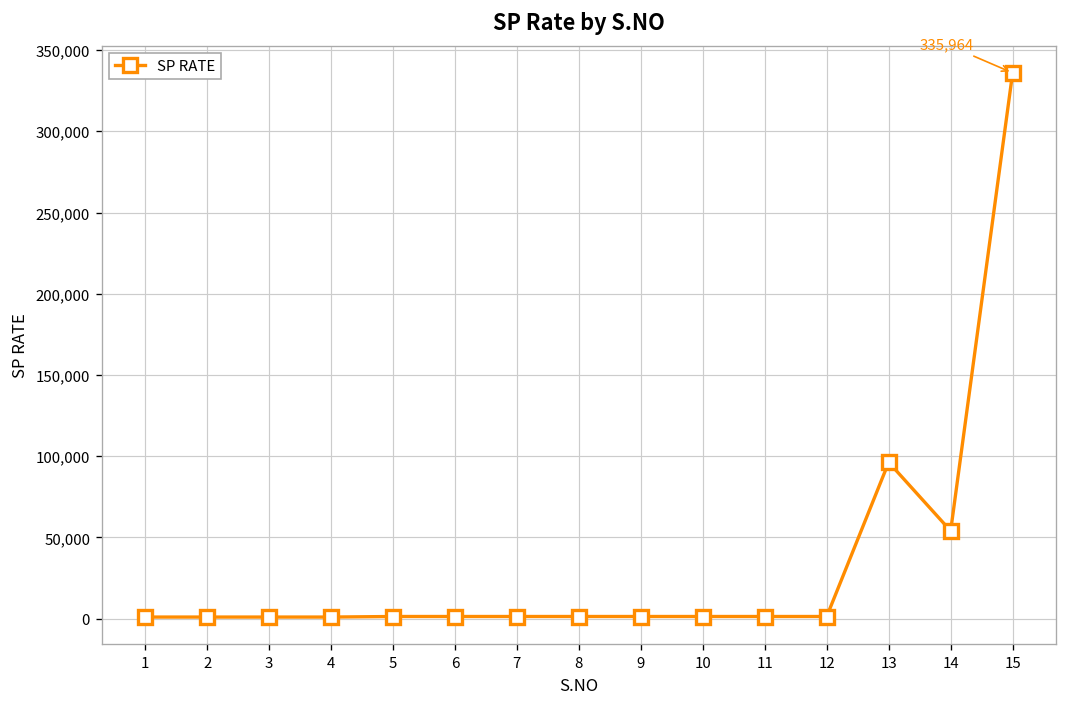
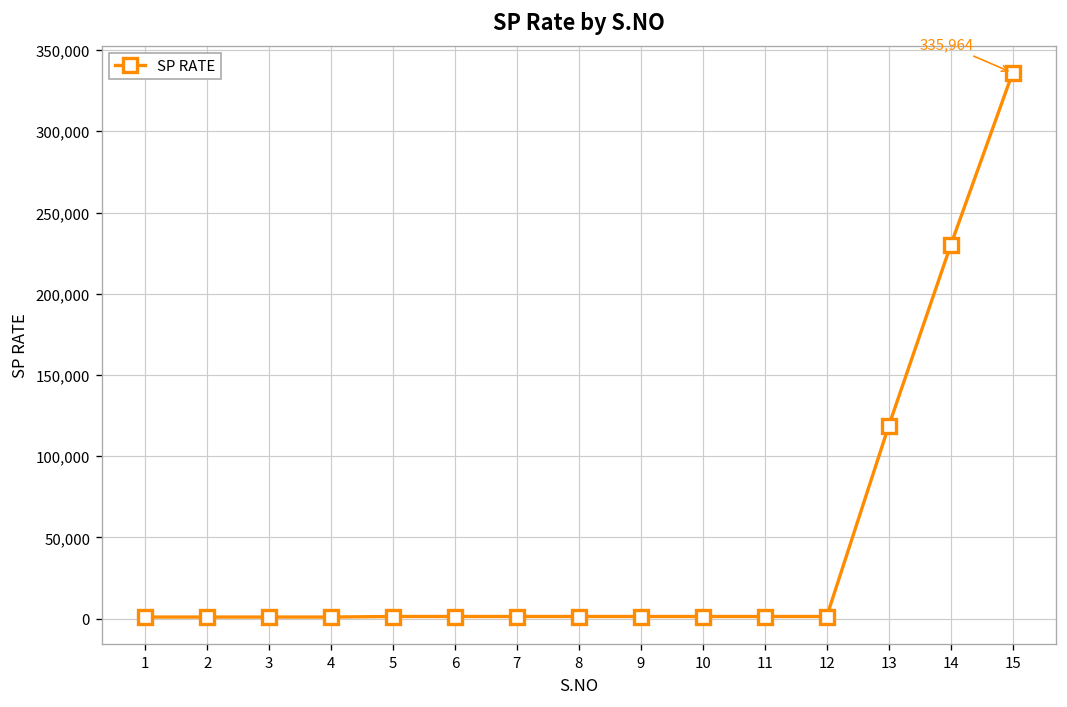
  {
    "1": "1,000",
    "2": "1,000",
    "3": "1,000",
    "4": "1,000",
    "5": "1,000",
    "6": "1,000",
    "7": "1,000",
    "8": "1,000",
    "9": "1,000",
    "10": "1,000",
    "11": "1,000",
    "12": "1,000",
-   "13": "96,000",
-   "14": "54,000"
+   "13": "119,000",
+   "14": "230,000"
  }
